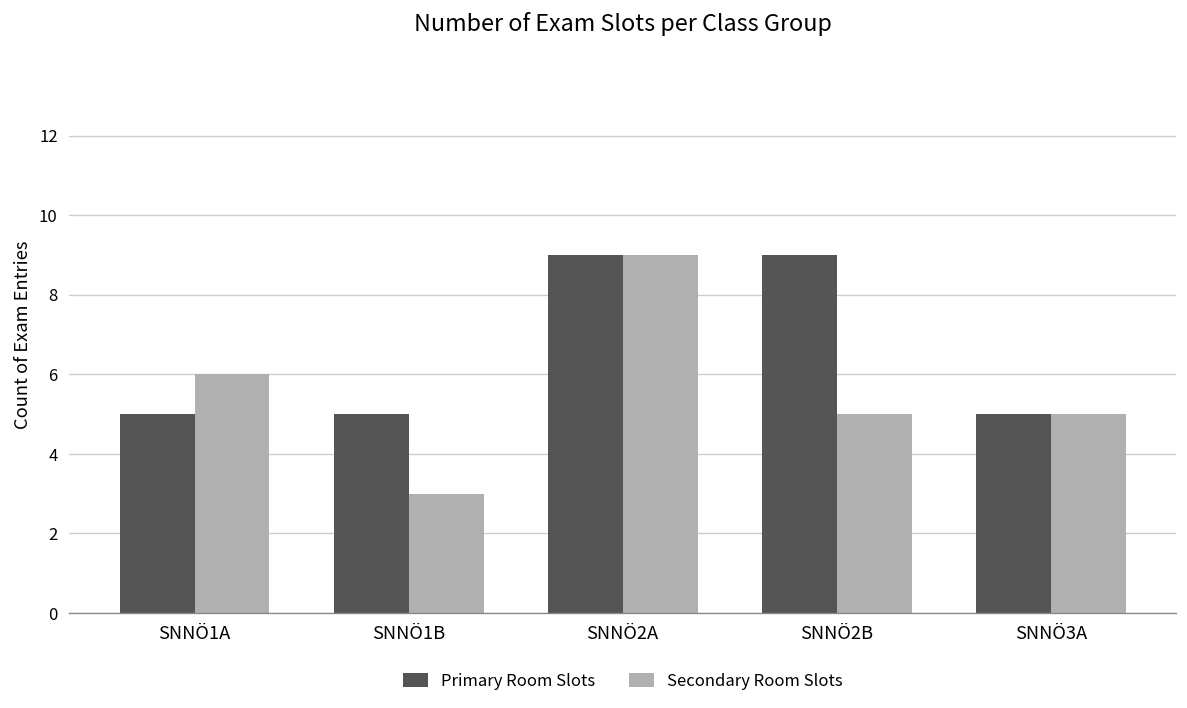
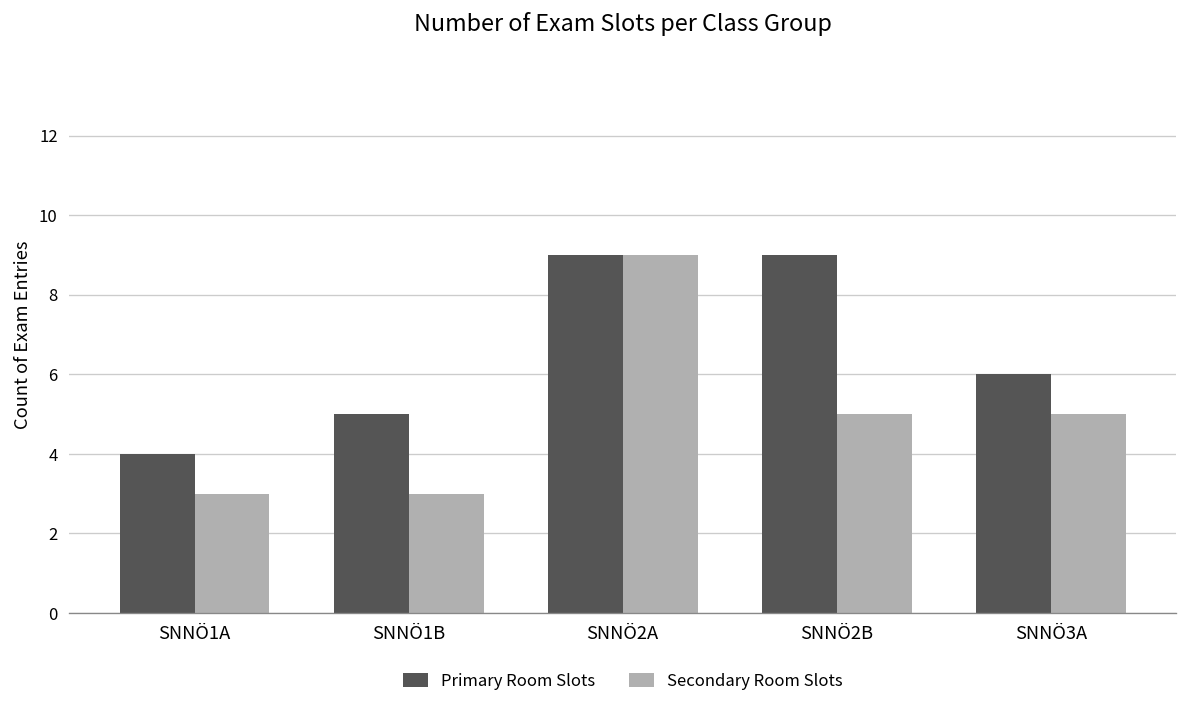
  {
    "Primary Room Slots": {
-     "SNNÖ1A": 5,
+     "SNNÖ1A": 4,
      "SNNÖ1B": 5,
      "SNNÖ2A": 9,
      "SNNÖ2B": 9,
-     "SNNÖ3A": 5
+     "SNNÖ3A": 6
    },
    "Secondary Room Slots": {
-     "SNNÖ1A": 6,
+     "SNNÖ1A": 3,
      "SNNÖ1B": 3,
      "SNNÖ2A": 9,
      "SNNÖ2B": 5,
      "SNNÖ3A": 5
    }
  }
